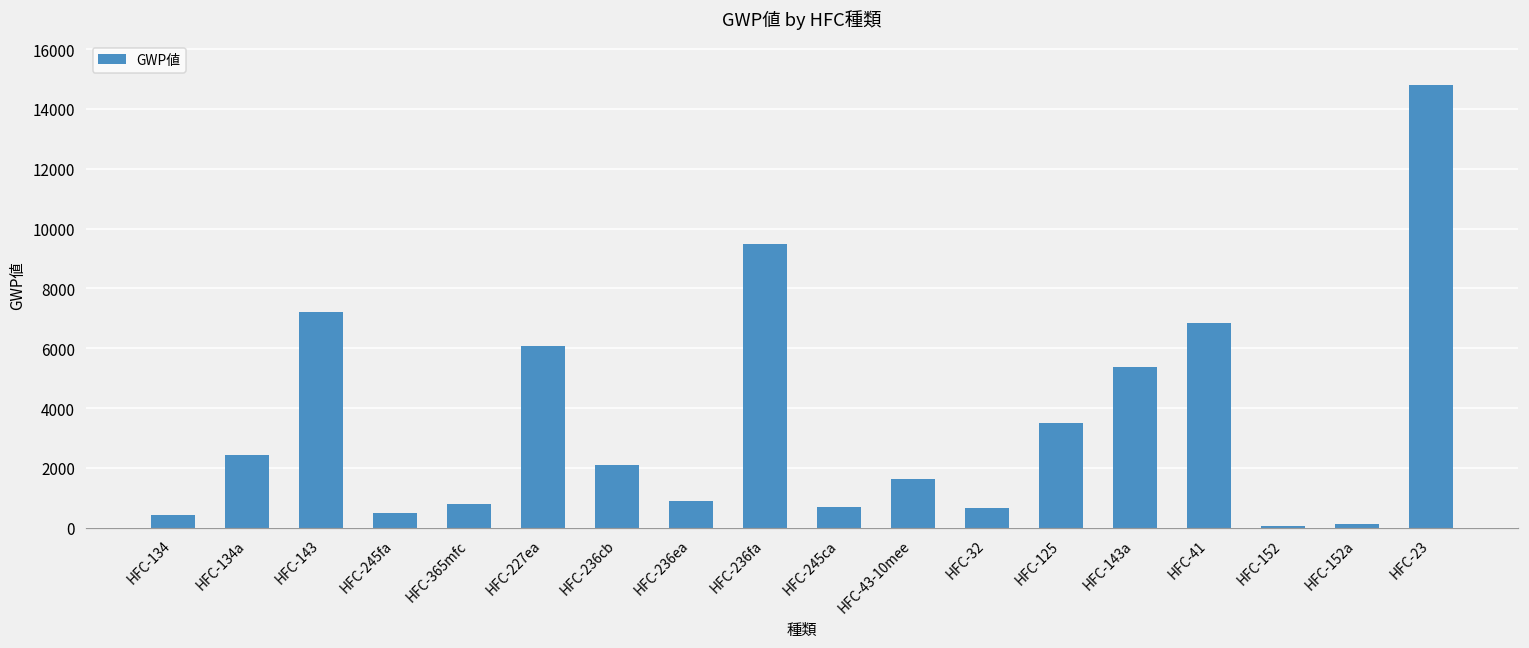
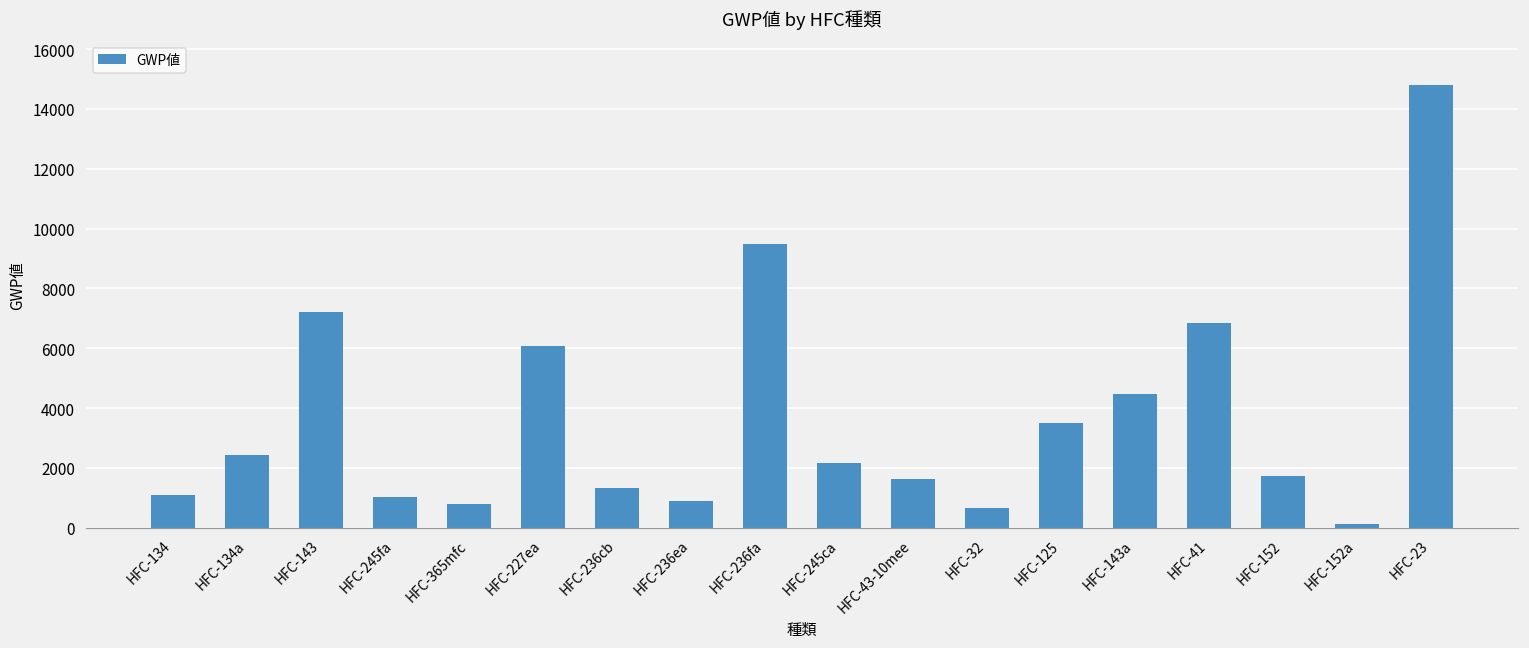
  {
-   "HFC-134": 400,
+   "HFC-134": 1100,
    "HFC-134a": 2400,
    "HFC-143": 7200,
-   "HFC-245fa": 500,
+   "HFC-245fa": 1000,
    "HFC-365mfc": 800,
    "HFC-227ea": 6100,
-   "HFC-236cb": 2100,
+   "HFC-236cb": 1300,
    "HFC-236ea": 900,
    "HFC-236fa": 9500,
-   "HFC-245ca": 700,
+   "HFC-245ca": 2200,
    "HFC-43-10mee": 1600,
    "HFC-32": 700,
    "HFC-125": 3500,
-   "HFC-143a": 5400,
+   "HFC-143a": 4500,
    "HFC-41": 6800,
-   "HFC-152": 100,
+   "HFC-152": 1700,
    "HFC-152a": 100,
    "HFC-23": 14800
  }
